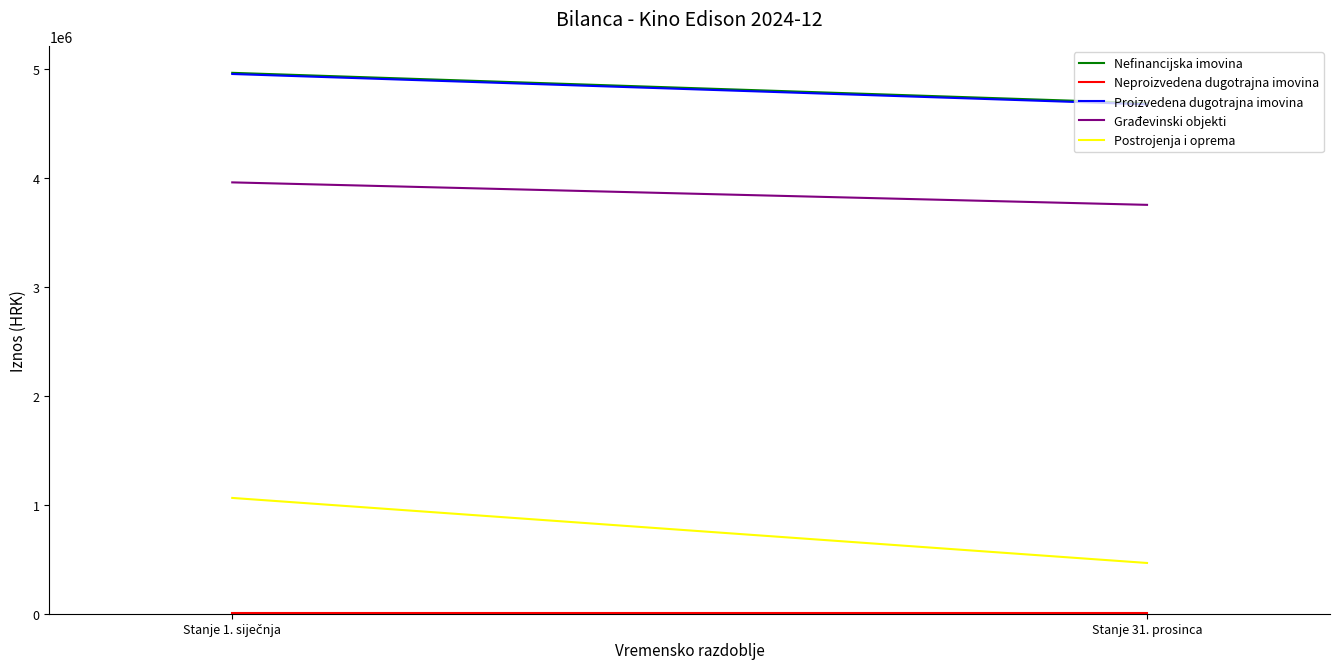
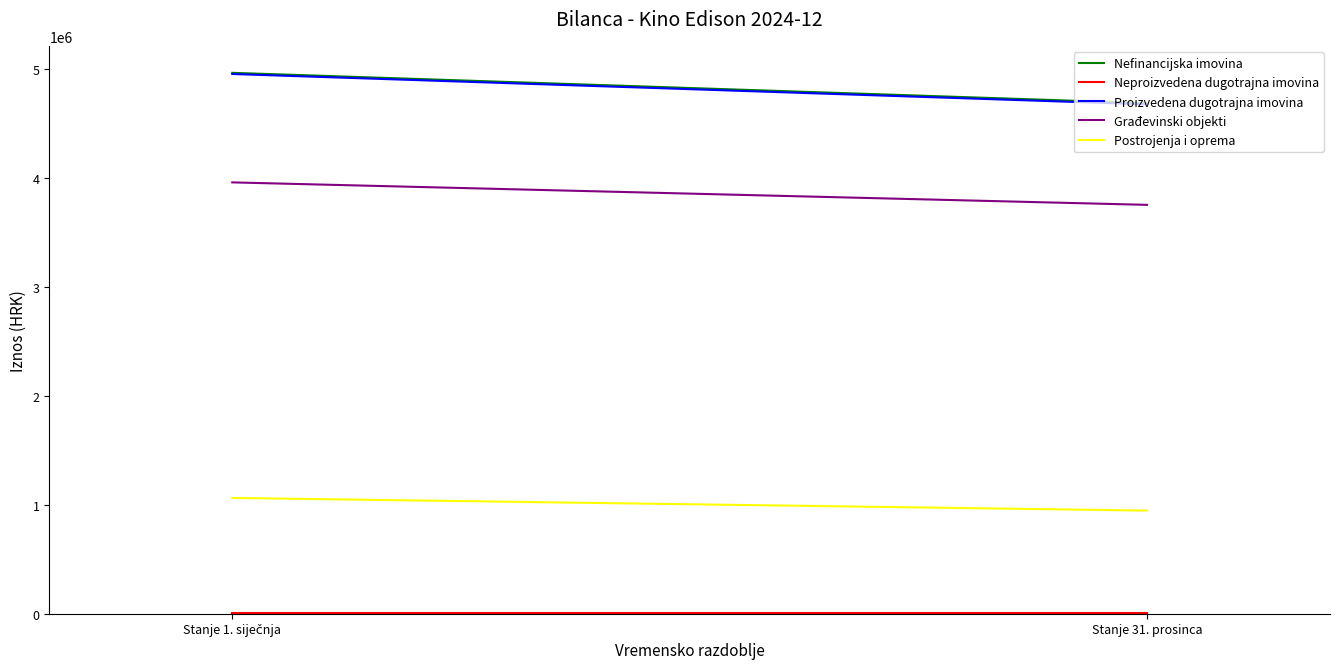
  {
    "Neproizvedena dugotrajna imovina": {
      "Stanje 1. siječnja": 10000,
      "Stanje 31. prosinca": 10000
    },
    "Građevinski objekti": {
      "Stanje 1. siječnja": 3960000,
      "Stanje 31. prosinca": 3750000
    },
    "Postrojenja i oprema": {
      "Stanje 1. siječnja": 1060000,
-     "Stanje 31. prosinca": 470000
+     "Stanje 31. prosinca": 950000
    }
  }
